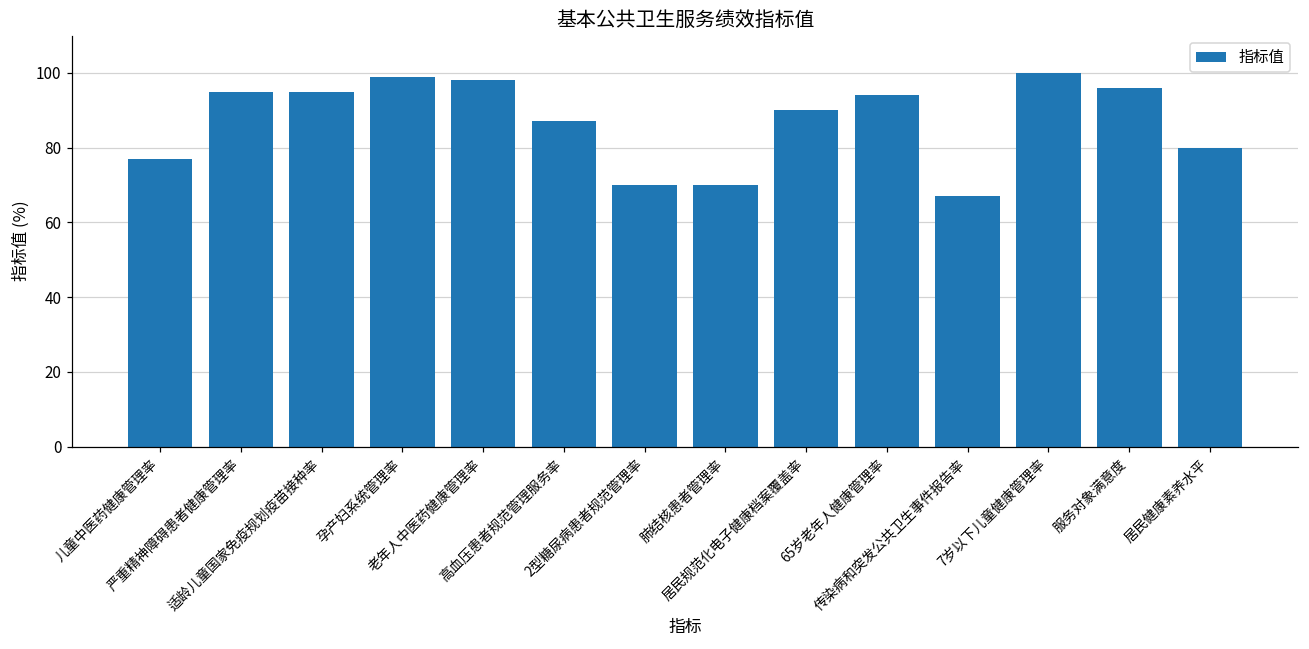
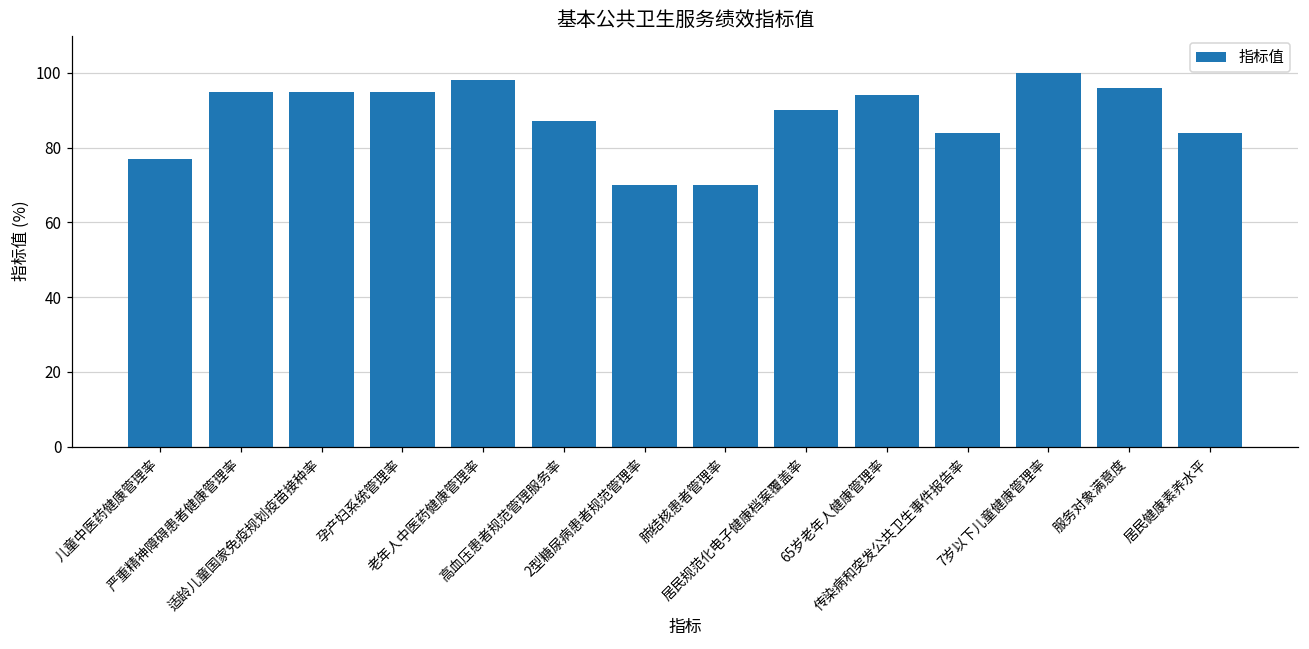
  {
    "儿童中医药健康管理率": 77,
    "严重精神障碍患者健康管理率": 95,
    "适龄儿童国家免疫规划疫苗接种率": 95,
-   "孕产妇系统管理率": 99,
+   "孕产妇系统管理率": 95,
    "老年人中医药健康管理率": 98,
    "高血压患者规范管理服务率": 87,
    "2型糖尿病患者规范管理率": 70,
    "肺结核患者管理率": 70,
    "居民规范化电子健康档案覆盖率": 90,
    "65岁老年人健康管理率": 94,
-   "传染病和突发公共卫生事件报告率": 67,
+   "传染病和突发公共卫生事件报告率": 84,
    "7岁以下儿童健康管理率": 100,
    "服务对象满意度": 96,
-   "居民健康素养水平": 80
+   "居民健康素养水平": 84
  }
